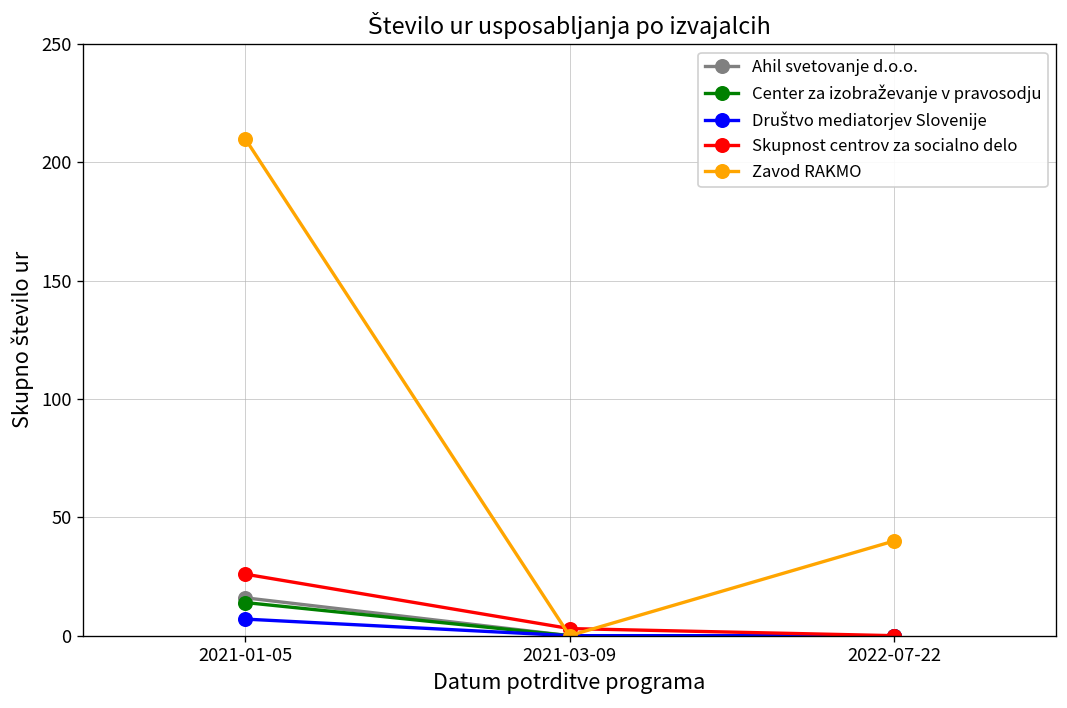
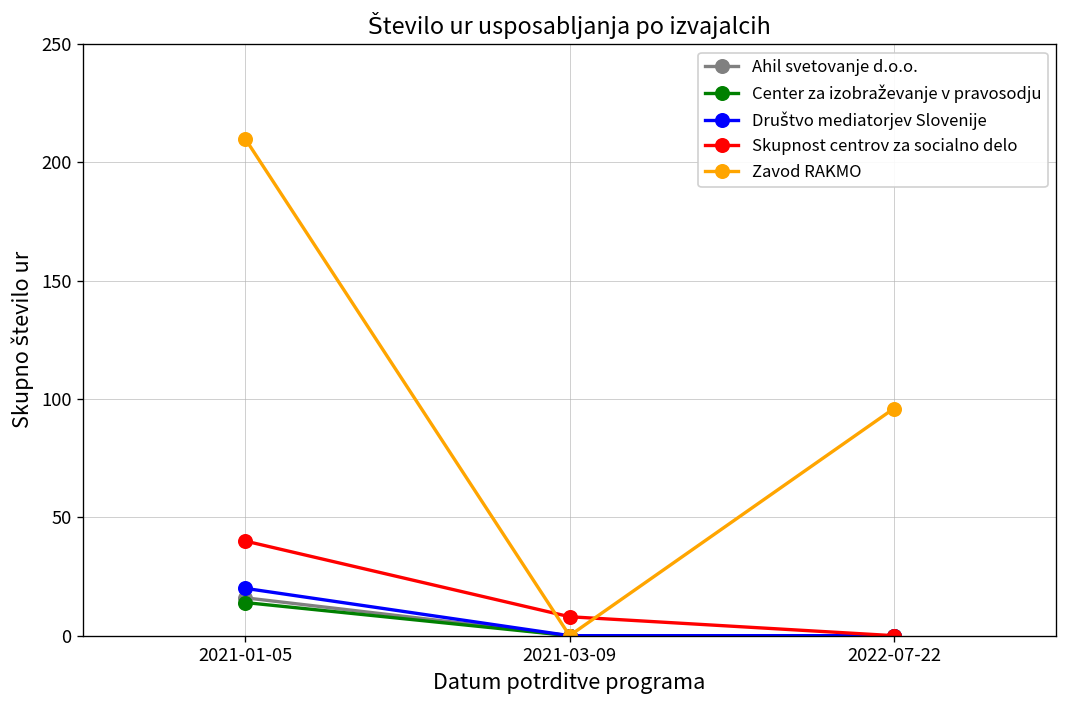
  {
    "Ahil svetovanje d.o.o.": {
      "2021-01-05": 16
    },
    "Center za izobraževanje v pravosodju": {
      "2021-01-05": 14
    },
    "Društvo mediatorjev Slovenije": {
-     "2021-01-05": 7
+     "2021-01-05": 20
    },
    "Skupnost centrov za socialno delo": {
-     "2021-01-05": 26,
-     "2021-03-09": 3
+     "2021-01-05": 40,
+     "2021-03-09": 8
    },
    "Zavod RAKMO": {
      "2021-01-05": 210,
-     "2022-07-22": 40
+     "2022-07-22": 96
    }
  }
